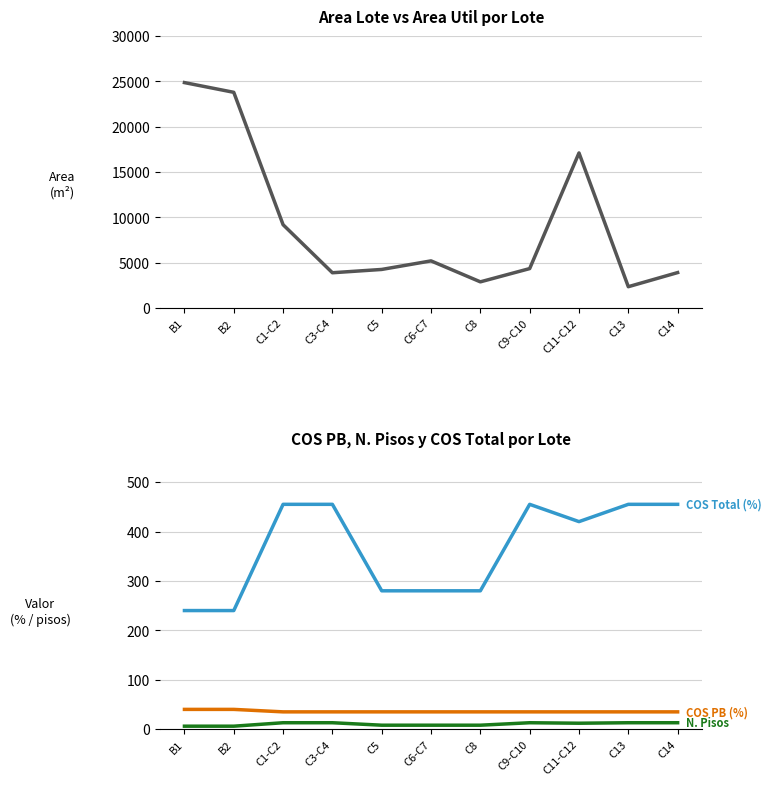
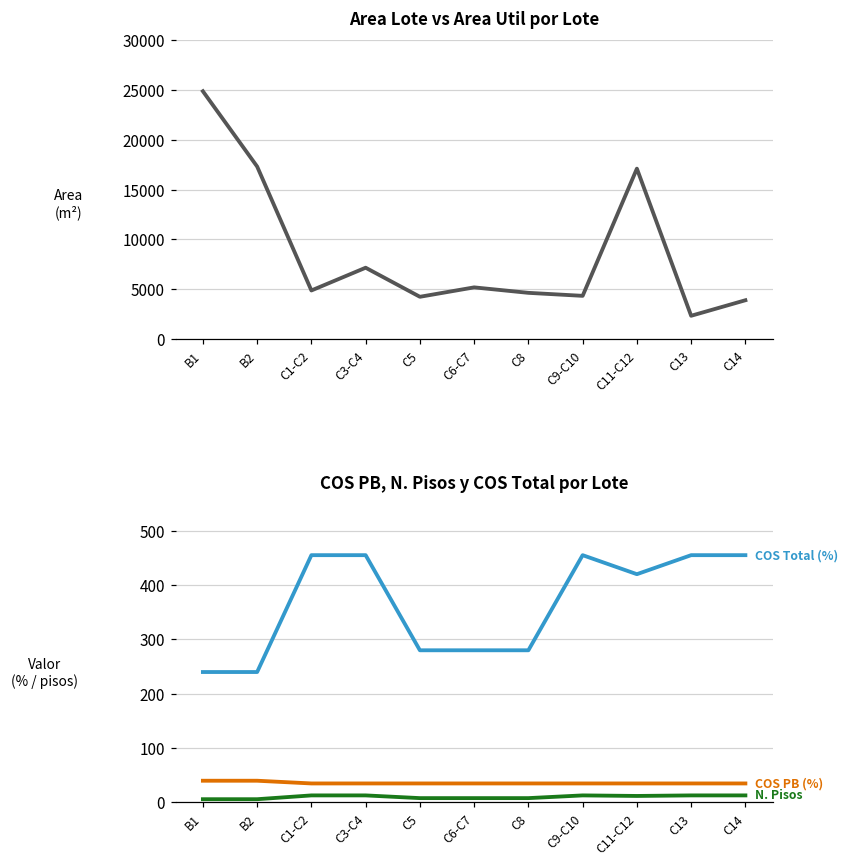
  {
    "Area Lote vs Area Util por Lote": {
      "B1": 25000,
-     "B2": 24000,
-     "C1-C2": 9000,
-     "C3-C4": 4000,
+     "B2": 17000,
+     "C1-C2": 5000,
+     "C3-C4": 7000,
      "C5": 4000,
      "C6-C7": 5000,
-     "C8": 3000,
+     "C8": 5000,
      "C9-C10": 4000,
      "C11-C12": 17000,
      "C13": 2000,
      "C14": 4000
    }
  }
